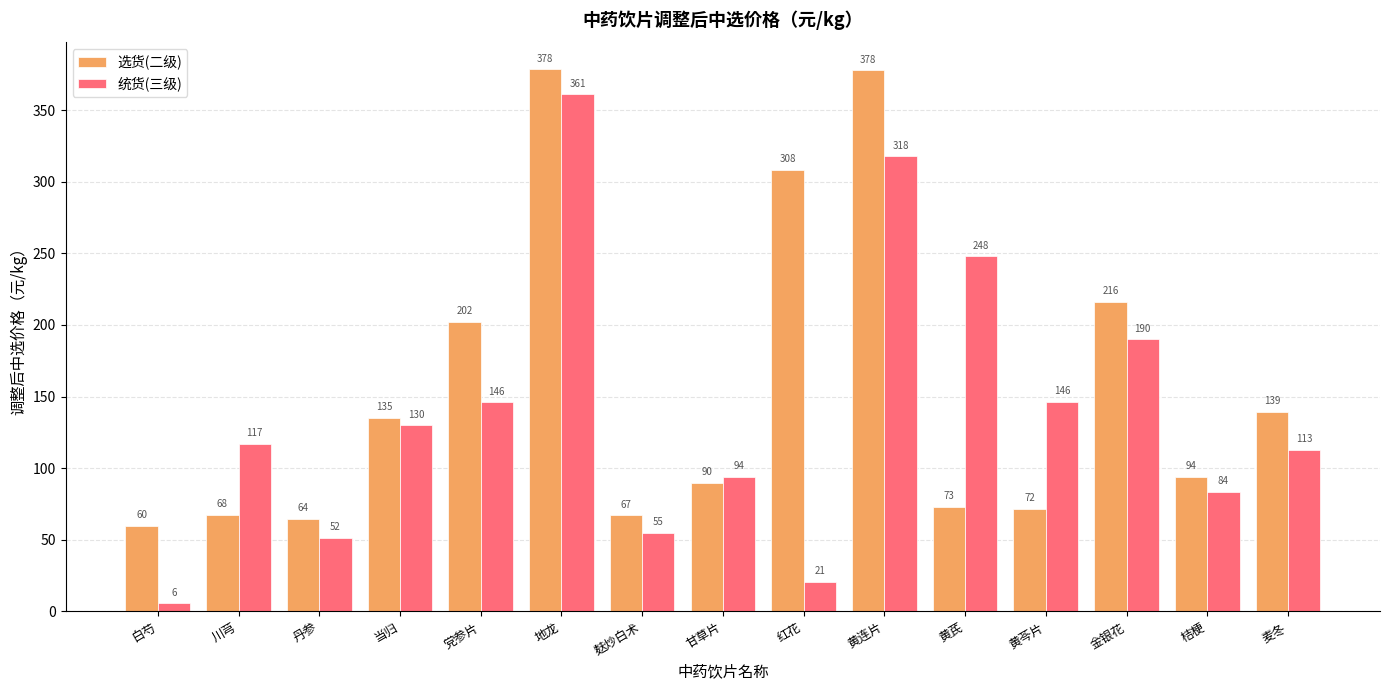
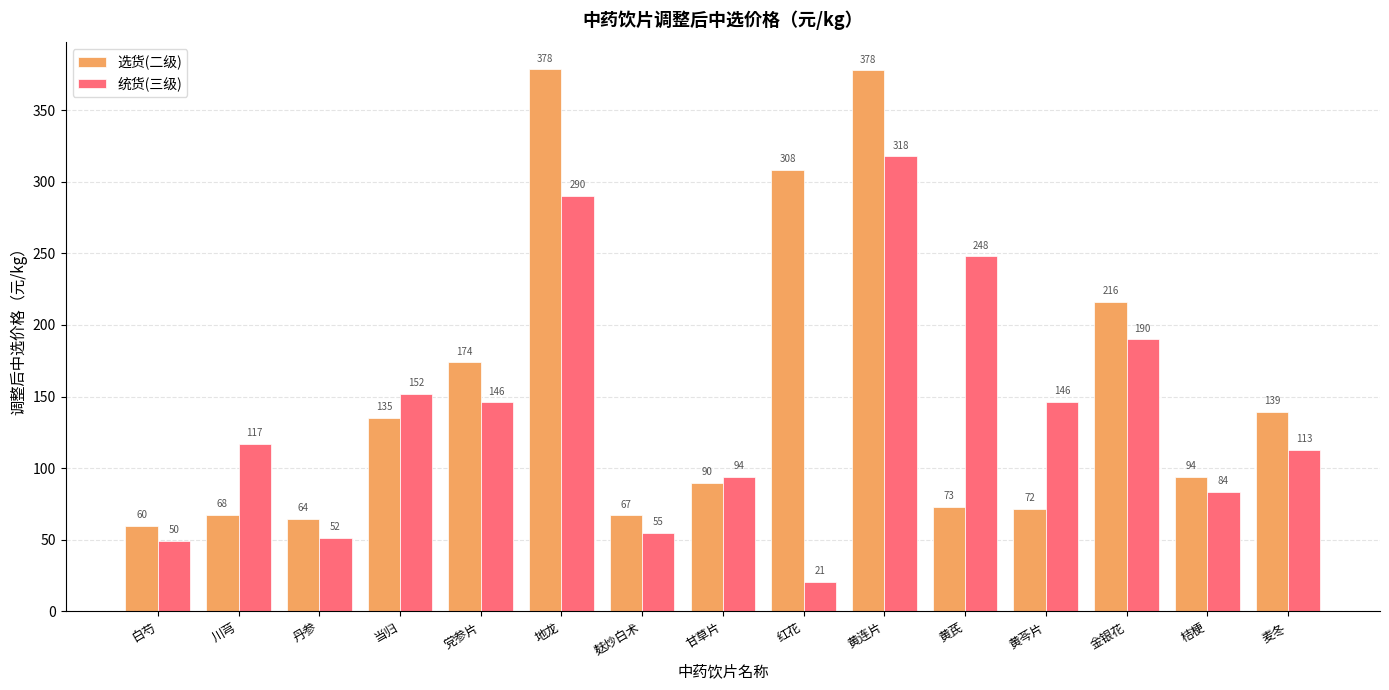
  {
    "选货(二级)": {
      "白芍": 60,
      "川芎": 68,
      "丹参": 64,
      "当归": 135,
-     "党参片": 202,
+     "党参片": 174,
      "地龙": 378,
      "麸炒白术": 67,
      "甘草片": 90,
      "红花": 308,
      "黄连片": 378,
      "黄芪": 73,
      "黄芩片": 72,
      "金银花": 216,
      "桔梗": 94,
      "麦冬": 139
    },
    "统货(三级)": {
-     "白芍": 6,
+     "白芍": 50,
      "川芎": 117,
      "丹参": 52,
-     "当归": 130,
+     "当归": 152,
      "党参片": 146,
-     "地龙": 361,
+     "地龙": 290,
      "麸炒白术": 55,
      "甘草片": 94,
      "红花": 21,
      "黄连片": 318,
      "黄芪": 248,
      "黄芩片": 146,
      "金银花": 190,
      "桔梗": 84,
      "麦冬": 113
    }
  }
